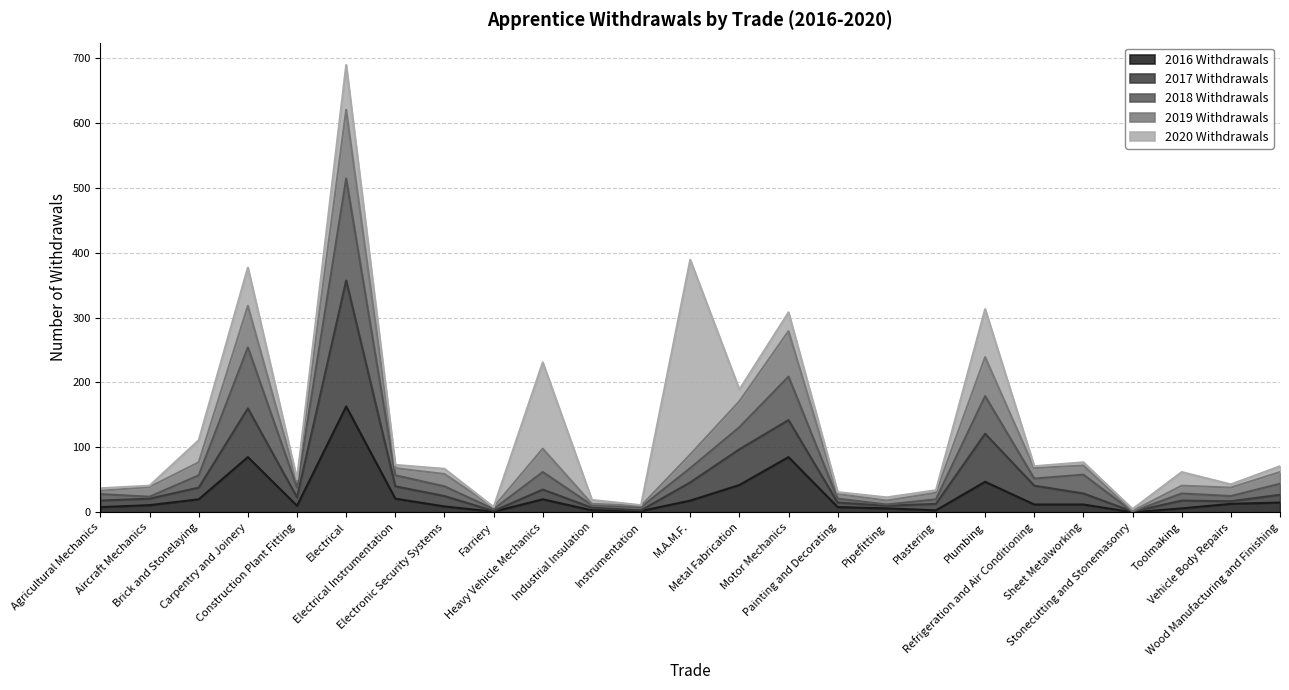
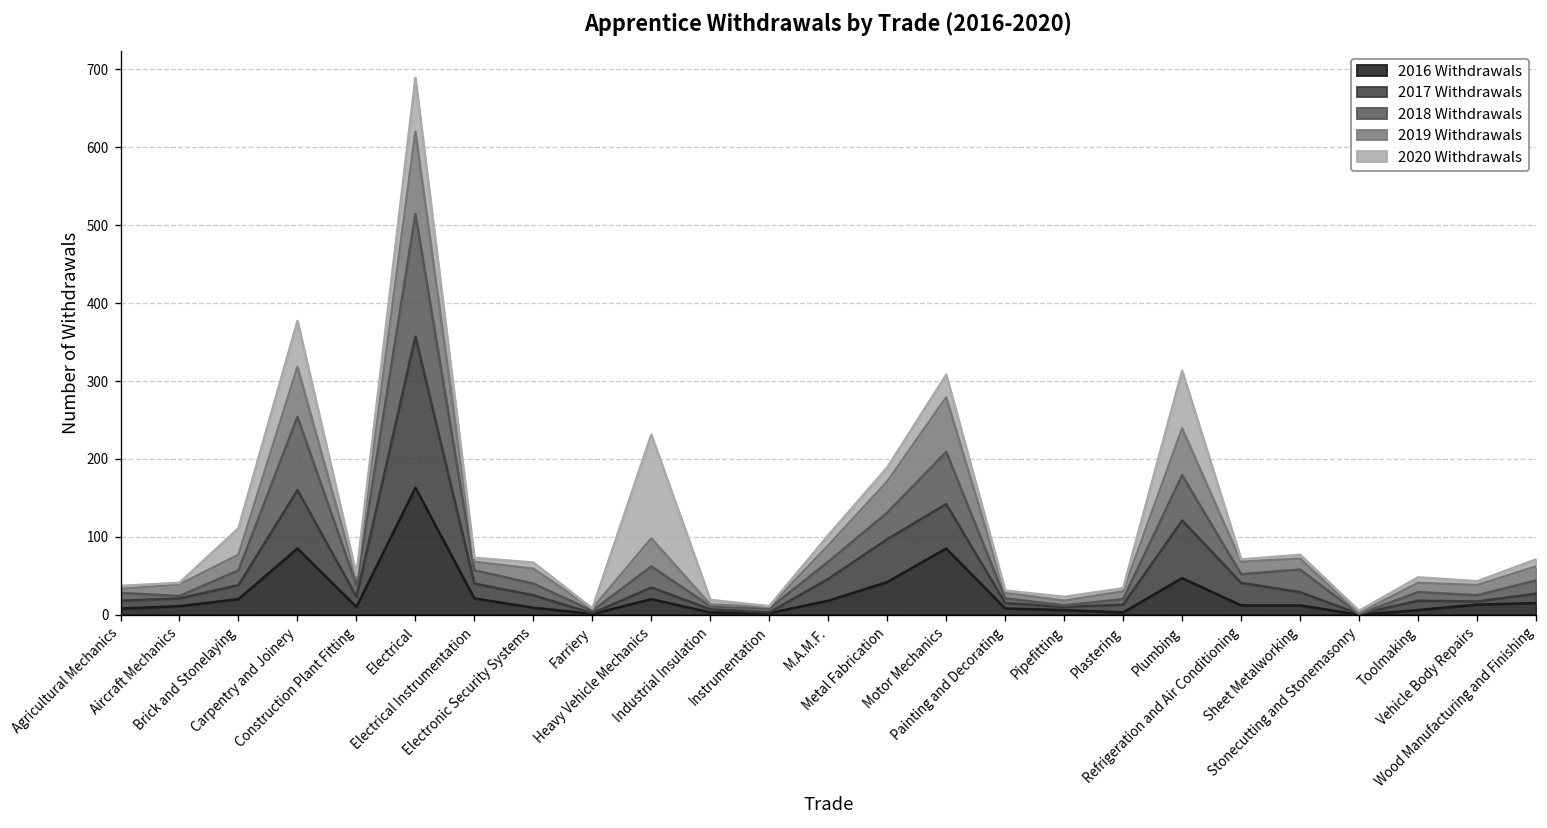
  {
    "2020 Withdrawals": {
      "Agricultural Mechanics": 0,
      "Brick and Stonelaying": 30,
      "Carpentry and Joinery": 60,
      "Construction Plant Fitting": 0,
      "Electrical": 70,
      "Electrical Instrumentation": 10,
      "Electronic Security Systems": 10,
      "Heavy Vehicle Mechanics": 130,
      "Industrial Insulation": 10,
-     "M.A.M.F.": 300,
+     "M.A.M.F.": 10,
      "Metal Fabrication": 20,
      "Motor Mechanics": 30,
      "Pipefitting": 10,
      "Plastering": 0,
      "Plumbing": 70,
      "Sheet Metalworking": 10,
-     "Toolmaking": 20,
+     "Toolmaking": 10,
      "Vehicle Body Repairs": 10,
      "Wood Manufacturing and Finishing": 10
    }
  }
